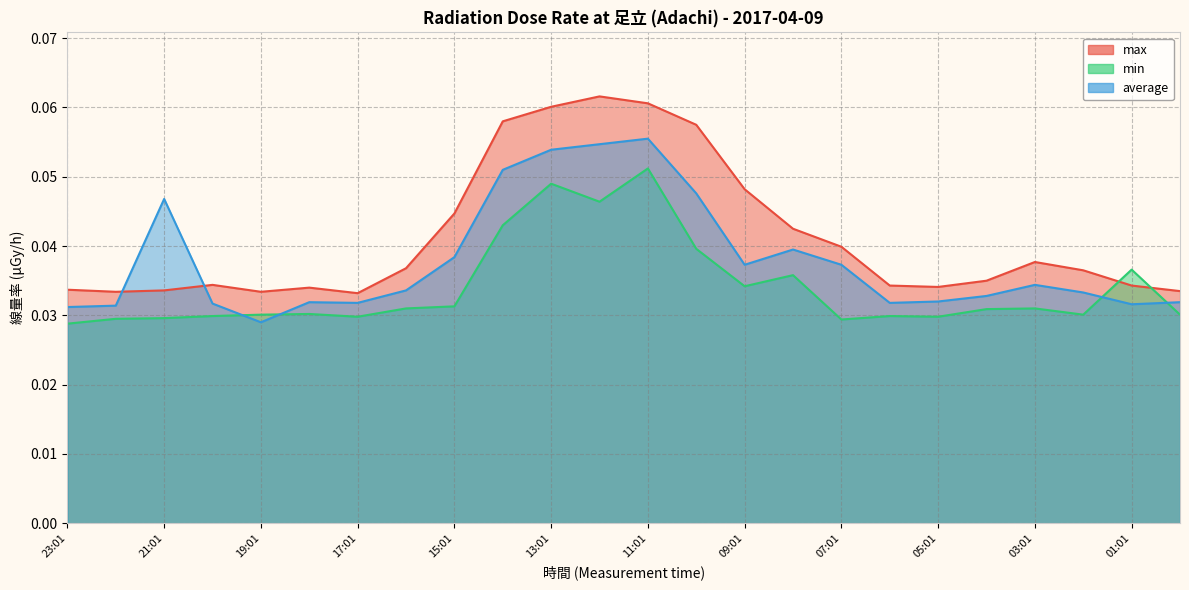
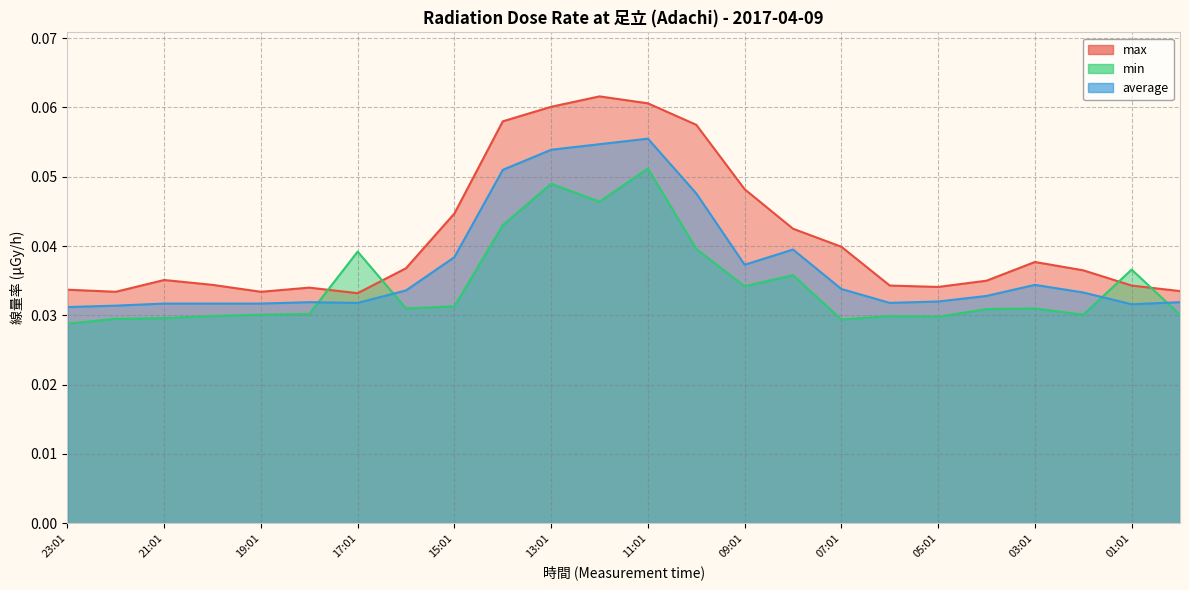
  {
    "max": {
      "23:01": 0.034,
-     "21:01": 0.034,
+     "21:01": 0.035,
      "19:01": 0.033,
      "17:01": 0.033,
      "15:01": 0.045,
      "13:01": 0.060,
      "11:01": 0.061,
      "09:01": 0.048,
      "07:01": 0.040,
      "05:01": 0.034,
      "03:01": 0.038,
      "01:01": 0.034
    },
    "min": {
      "23:01": 0.029,
      "21:01": 0.030,
      "19:01": 0.030,
-     "17:01": 0.030,
+     "17:01": 0.039,
      "15:01": 0.031,
      "13:01": 0.049,
      "11:01": 0.051,
      "09:01": 0.034,
      "07:01": 0.029,
      "05:01": 0.030,
      "03:01": 0.031,
      "01:01": 0.037
    },
    "average": {
      "23:01": 0.031,
-     "21:01": 0.047,
-     "19:01": 0.029,
+     "21:01": 0.032,
+     "19:01": 0.032,
      "17:01": 0.032,
      "15:01": 0.038,
      "13:01": 0.054,
      "11:01": 0.056,
      "09:01": 0.037,
-     "07:01": 0.037,
+     "07:01": 0.034,
      "05:01": 0.032,
      "03:01": 0.034,
      "01:01": 0.032
    }
  }
